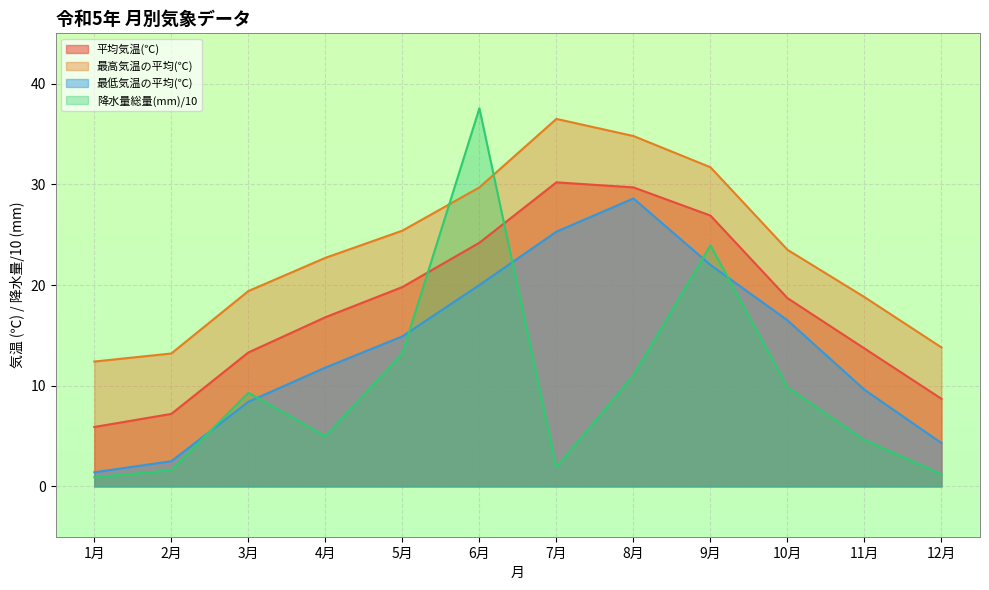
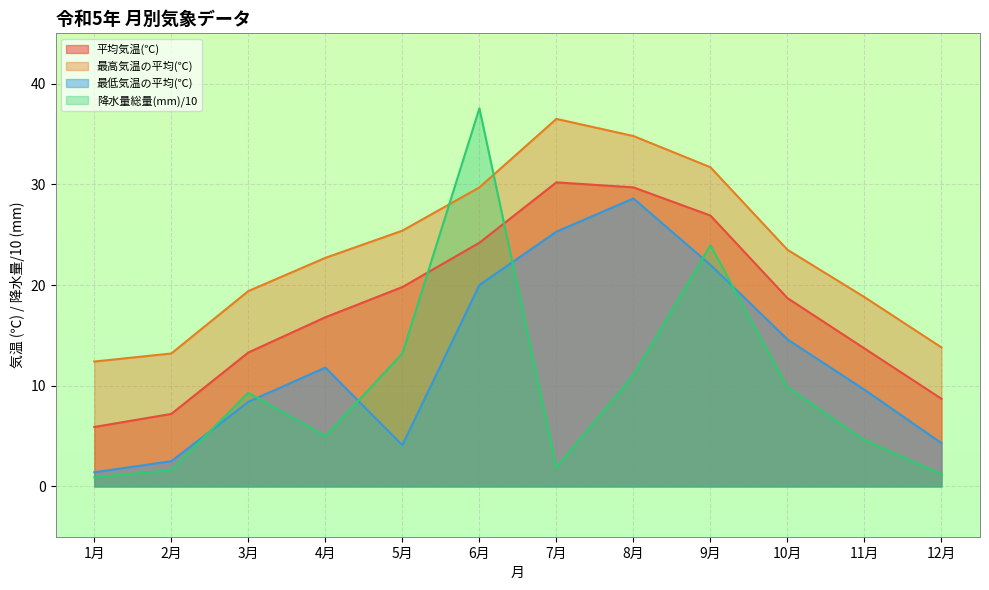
  {
    "最低気温の平均(℃)": {
      "1月": 1.4,
      "2月": 2.5,
      "3月": 8.4,
      "4月": 11.8,
-     "5月": 14.9,
+     "5月": 4.1,
      "6月": 20.0,
      "7月": 25.3,
      "8月": 28.6,
      "9月": 22.0,
-     "10月": 16.5,
+     "10月": 14.6,
      "11月": 9.6,
      "12月": 4.3
    },
    "降水量総量(mm)/10": {
      "1月": 0.9,
      "2月": 1.6,
      "3月": 9.3,
      "4月": 5.0,
      "5月": 13.2,
      "6月": 37.6,
      "7月": 1.9,
      "8月": 11.1,
      "9月": 24.0,
      "10月": 9.9,
      "11月": 4.6,
      "12月": 1.2
    }
  }
